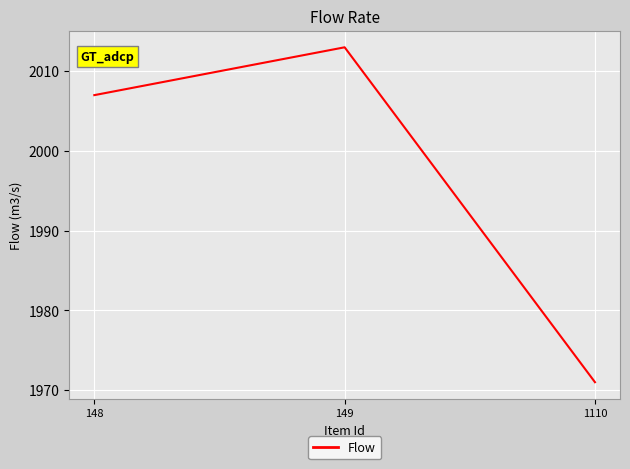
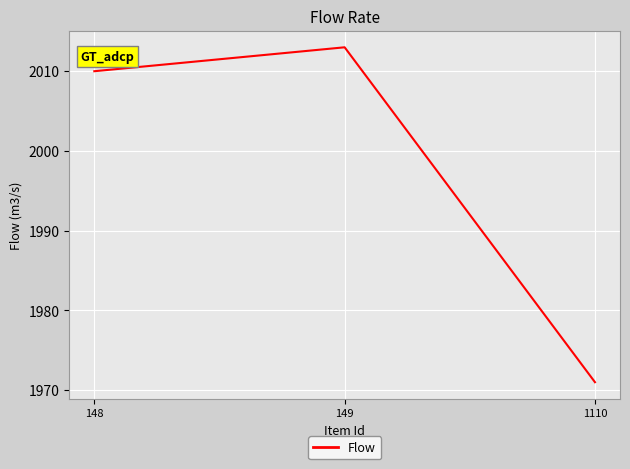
  {
-   "148": 2007,
+   "148": 2010,
    "149": 2013,
    "1110": 1971
  }
